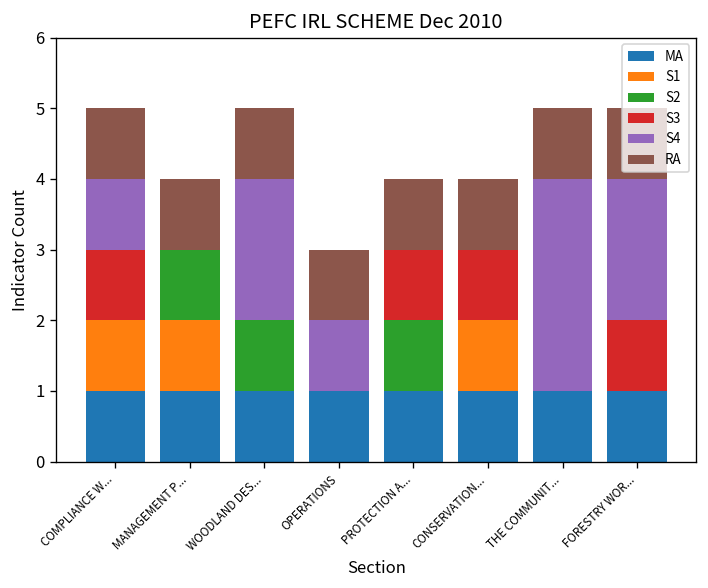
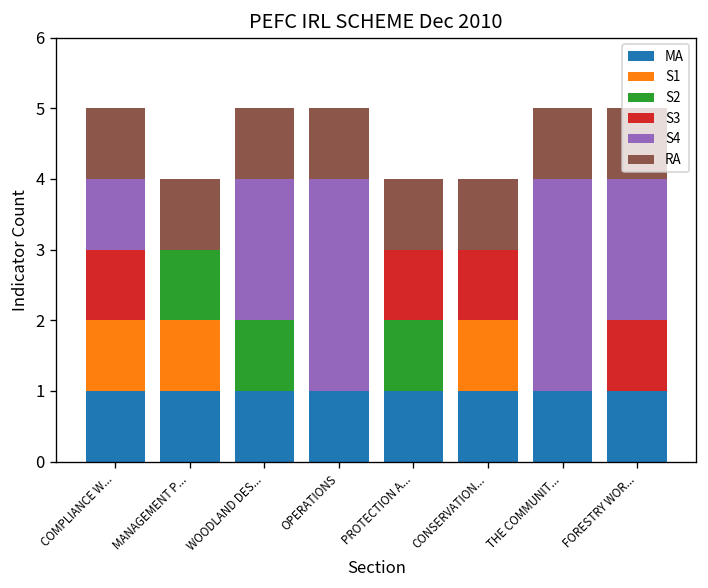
  {
    "MA": {
      "COMPLIANCE W...": 1,
      "MANAGEMENT P...": 1,
      "WOODLAND DES...": 1,
      "OPERATIONS": 1,
      "PROTECTION A...": 1,
      "CONSERVATION...": 1,
      "THE COMMUNIT...": 1,
      "FORESTRY WOR...": 1
    },
    "S4": {
      "COMPLIANCE W...": 1,
      "MANAGEMENT P...": 0,
      "WOODLAND DES...": 2,
-     "OPERATIONS": 1,
+     "OPERATIONS": 3,
      "PROTECTION A...": 0,
      "CONSERVATION...": 0,
      "THE COMMUNIT...": 3,
      "FORESTRY WOR...": 2
    },
    "RA": {
      "COMPLIANCE W...": 1,
      "MANAGEMENT P...": 1,
      "WOODLAND DES...": 1,
      "OPERATIONS": 1,
      "PROTECTION A...": 1,
      "CONSERVATION...": 1,
      "THE COMMUNIT...": 1
    }
  }
